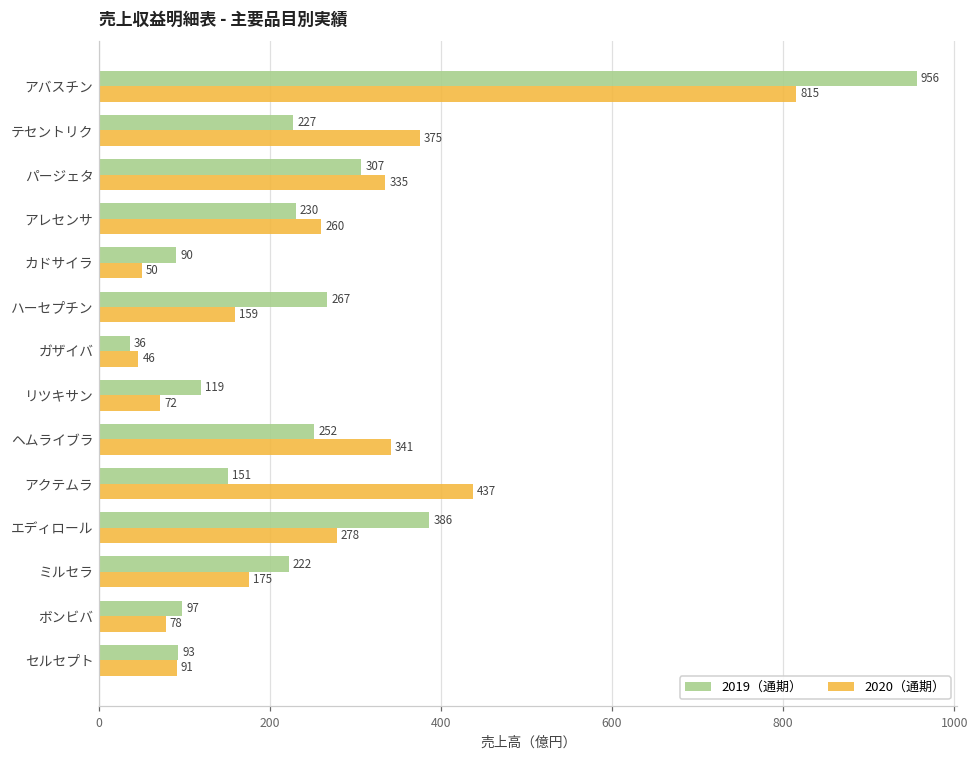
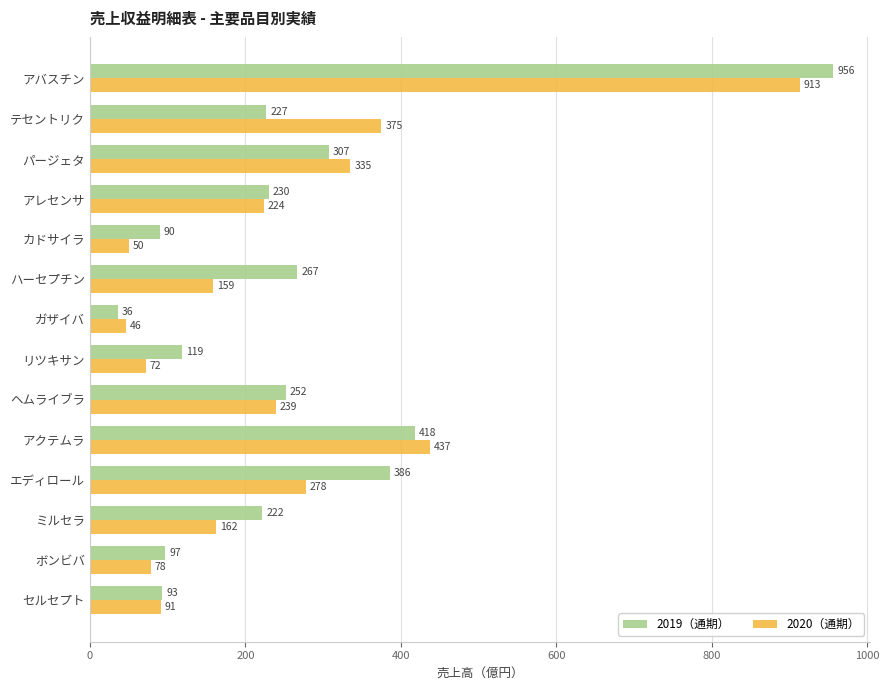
  {
    "2019（通期）": {
      "アバスチン": 956,
      "テセントリク": 227,
      "パージェタ": 307,
      "アレセンサ": 230,
      "カドサイラ": 90,
      "ハーセプチン": 267,
      "ガザイバ": 36,
      "リツキサン": 119,
      "ヘムライブラ": 252,
-     "アクテムラ": 151,
+     "アクテムラ": 418,
      "エディロール": 386,
      "ミルセラ": 222,
      "ボンビバ": 97,
      "セルセプト": 93
    },
    "2020（通期）": {
-     "アバスチン": 815,
+     "アバスチン": 913,
      "テセントリク": 375,
      "パージェタ": 335,
-     "アレセンサ": 260,
+     "アレセンサ": 224,
      "カドサイラ": 50,
      "ハーセプチン": 159,
      "ガザイバ": 46,
      "リツキサン": 72,
-     "ヘムライブラ": 341,
+     "ヘムライブラ": 239,
      "アクテムラ": 437,
      "エディロール": 278,
-     "ミルセラ": 175,
+     "ミルセラ": 162,
      "ボンビバ": 78,
      "セルセプト": 91
    }
  }
